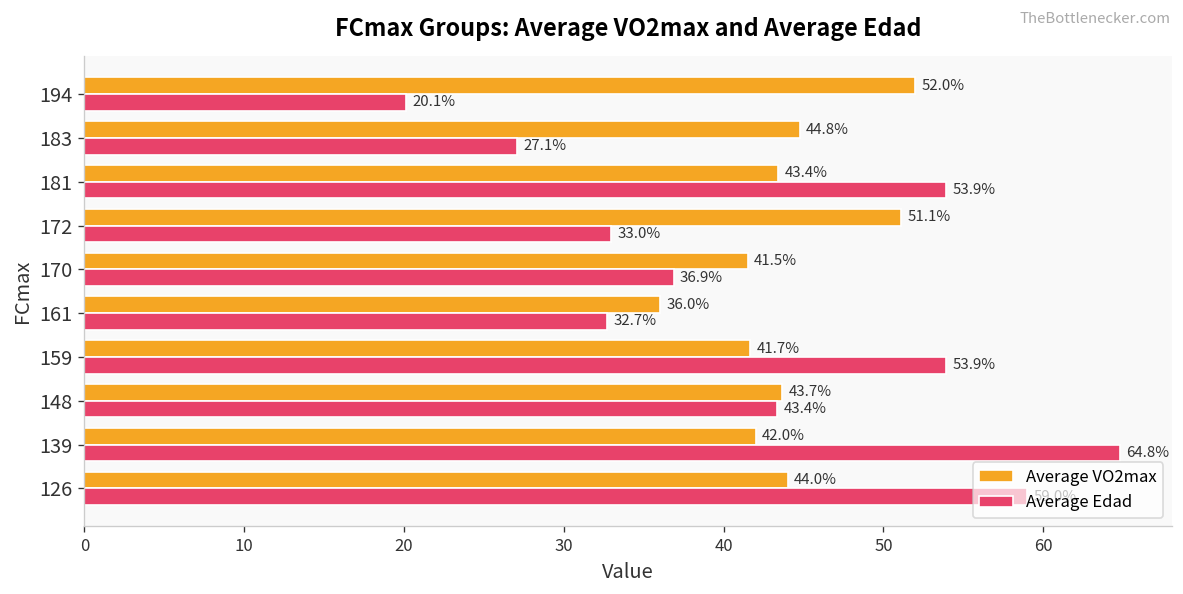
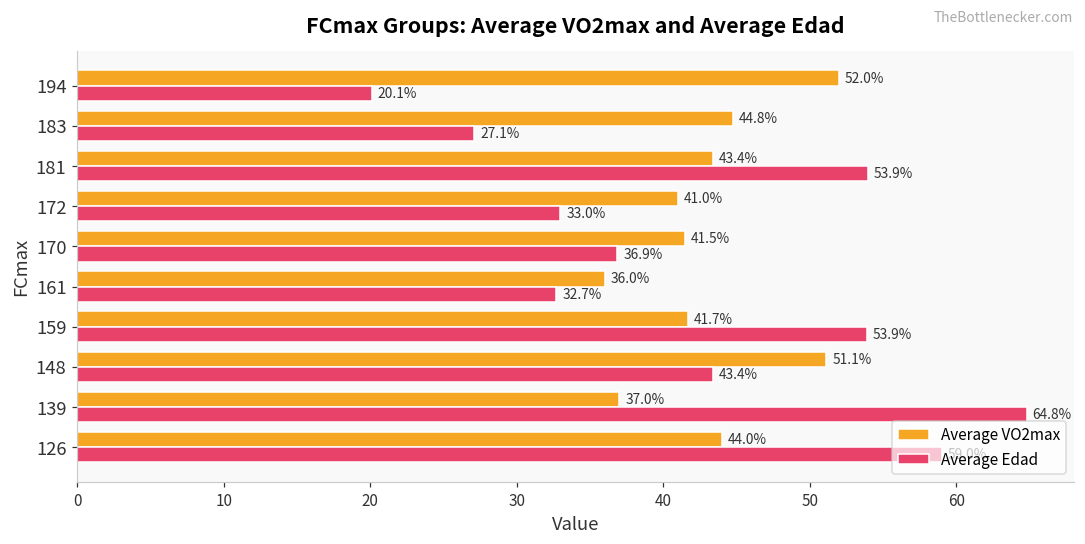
  {
    "Average VO2max": {
      "194": "52.0%",
      "183": "44.8%",
      "181": "43.4%",
-     "172": "51.1%",
+     "172": "41.0%",
      "170": "41.5%",
      "161": "36.0%",
      "159": "41.7%",
-     "148": "43.7%",
-     "139": "42.0%",
+     "148": "51.1%",
+     "139": "37.0%",
      "126": "44.0%"
    },
    "Average Edad": {
      "194": "20.1%",
      "183": "27.1%",
      "181": "53.9%",
      "172": "33.0%",
      "170": "36.9%",
      "161": "32.7%",
      "159": "53.9%",
      "148": "43.4%",
      "139": "64.8%"
    }
  }
